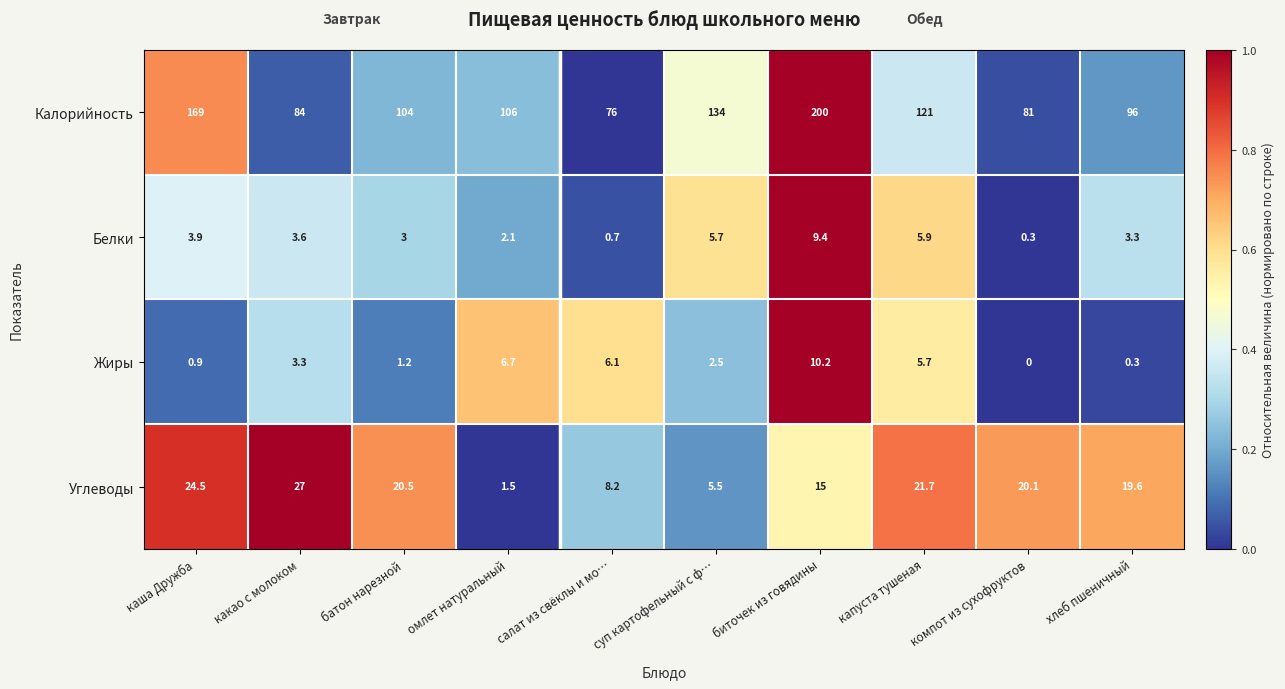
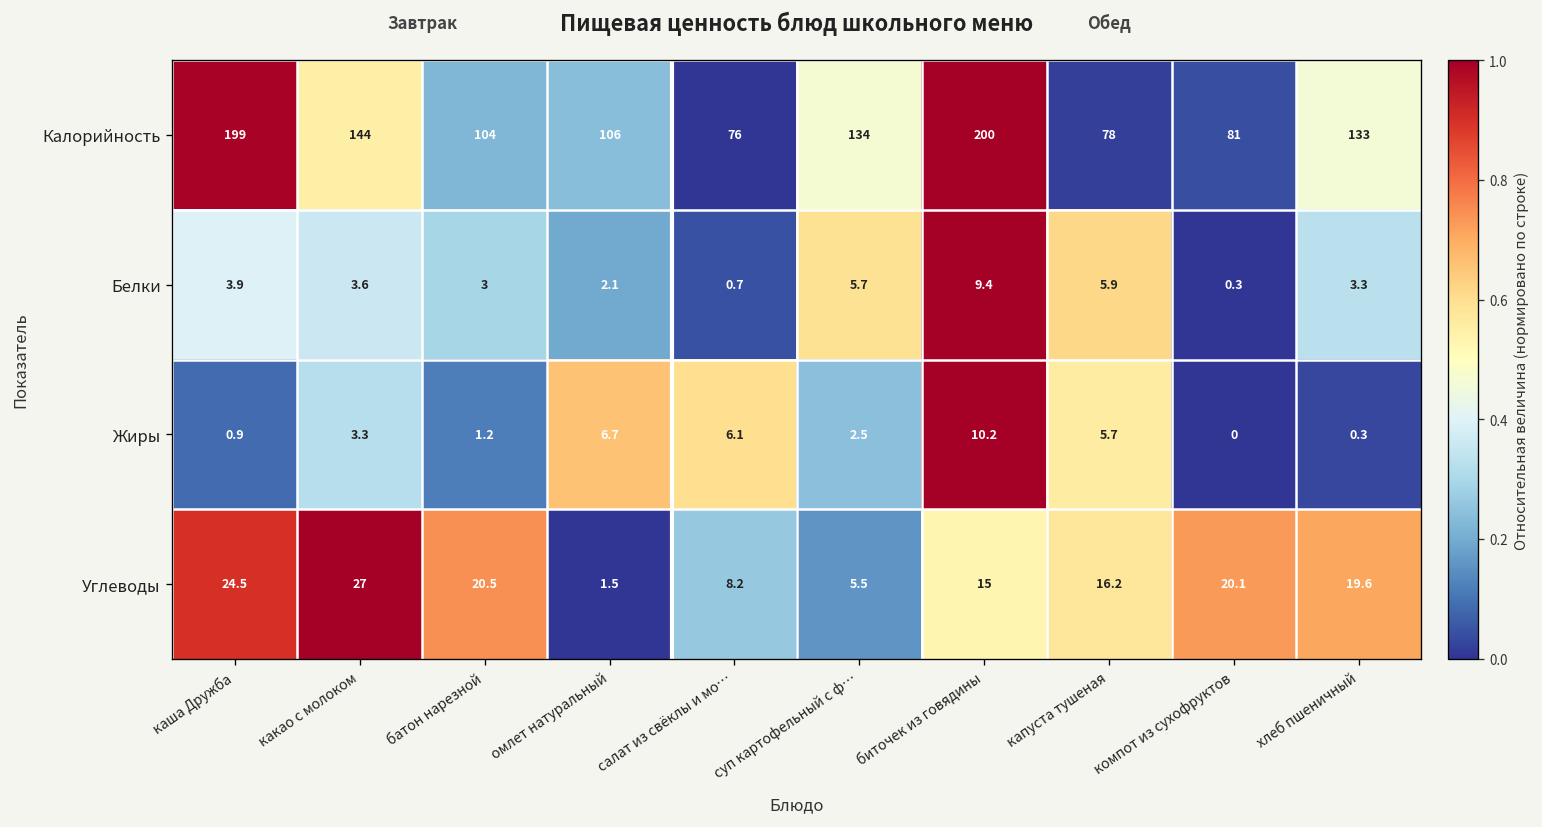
  {
    "Калорийность": {
-     "каша Дружба": 169,
-     "какао с молоком": 84,
+     "каша Дружба": 199,
+     "какао с молоком": 144,
      "батон нарезной": 104,
      "омлет натуральный": 106,
      "салат из свёклы и мо…": 76,
      "суп картофельный с ф…": 134,
      "биточек из говядины": 200,
-     "капуста тушеная": 121,
+     "капуста тушеная": 78,
      "компот из сухофруктов": 81,
-     "хлеб пшеничный": 96
+     "хлеб пшеничный": 133
    },
    "Белки": {
      "каша Дружба": 3.9,
      "какао с молоком": 3.6,
      "батон нарезной": 3,
      "омлет натуральный": 2.1,
      "салат из свёклы и мо…": 0.7,
      "суп картофельный с ф…": 5.7,
      "биточек из говядины": 9.4,
      "капуста тушеная": 5.9,
      "компот из сухофруктов": 0.3,
      "хлеб пшеничный": 3.3
    },
    "Жиры": {
      "каша Дружба": 0.9,
      "какао с молоком": 3.3,
      "батон нарезной": 1.2,
      "омлет натуральный": 6.7,
      "салат из свёклы и мо…": 6.1,
      "суп картофельный с ф…": 2.5,
      "биточек из говядины": 10.2,
      "капуста тушеная": 5.7,
      "компот из сухофруктов": 0,
      "хлеб пшеничный": 0.3
    },
    "Углеводы": {
      "каша Дружба": 24.5,
      "какао с молоком": 27,
      "батон нарезной": 20.5,
      "омлет натуральный": 1.5,
      "салат из свёклы и мо…": 8.2,
      "суп картофельный с ф…": 5.5,
      "биточек из говядины": 15,
-     "капуста тушеная": 21.7,
+     "капуста тушеная": 16.2,
      "компот из сухофруктов": 20.1,
      "хлеб пшеничный": 19.6
    }
  }
